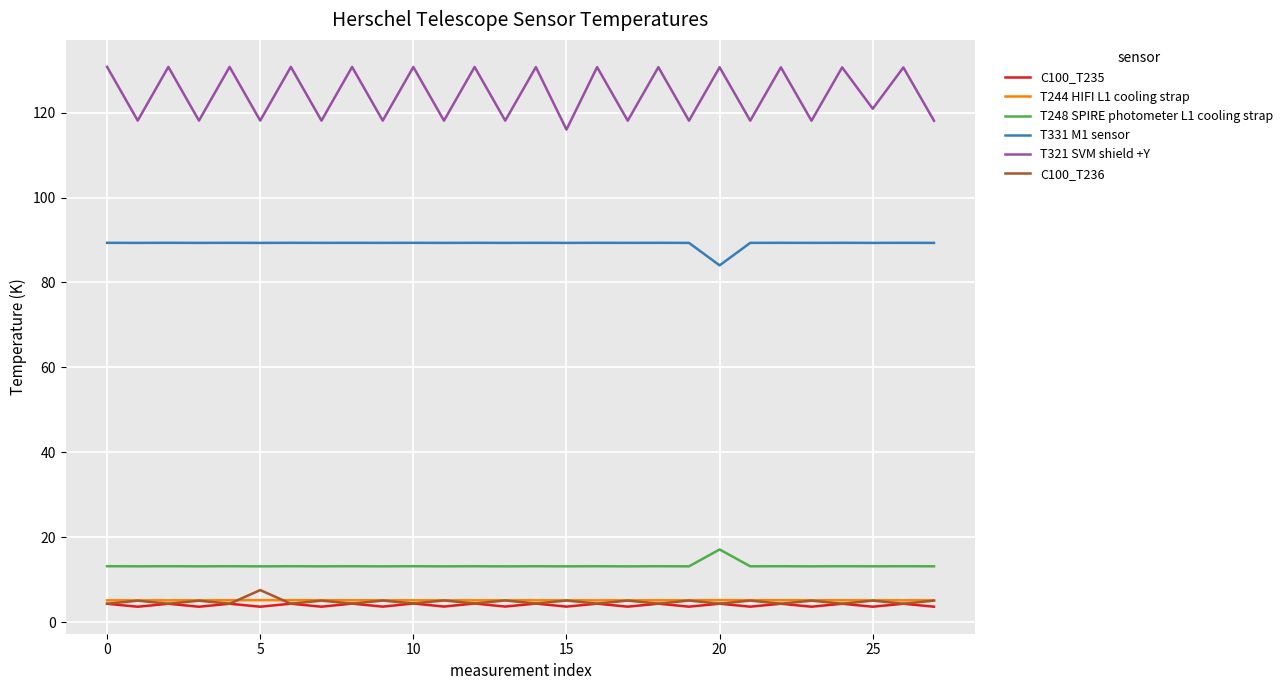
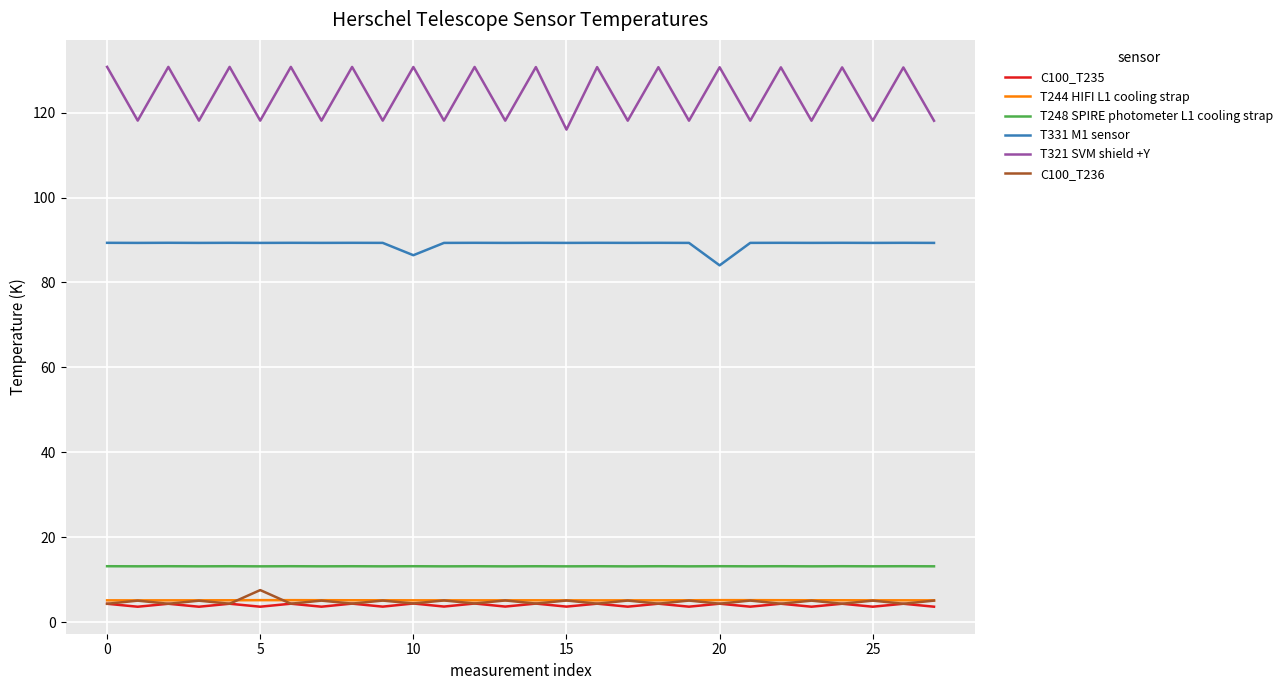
  {
    "C100_T235": {
      "5": 4,
      "15": 4,
      "25": 4
    },
    "T244 HIFI L1 cooling strap": {
      "0": 5,
      "5": 5,
      "10": 5,
      "20": 5
    },
    "T248 SPIRE photometer L1 cooling strap": {
      "0": 13,
      "5": 13,
      "10": 13,
      "15": 13,
-     "20": 17,
+     "20": 13,
      "25": 13
    },
    "T331 M1 sensor": {
      "0": 89,
      "5": 89,
-     "10": 89,
+     "10": 86,
      "15": 89,
      "20": 84,
      "25": 89
    },
    "T321 SVM shield +Y": {
      "0": 131,
      "5": 118,
      "10": 131,
      "15": 116,
      "20": 131,
-     "25": 121
+     "25": 118
    },
    "C100_T236": {
      "5": 8
    }
  }
